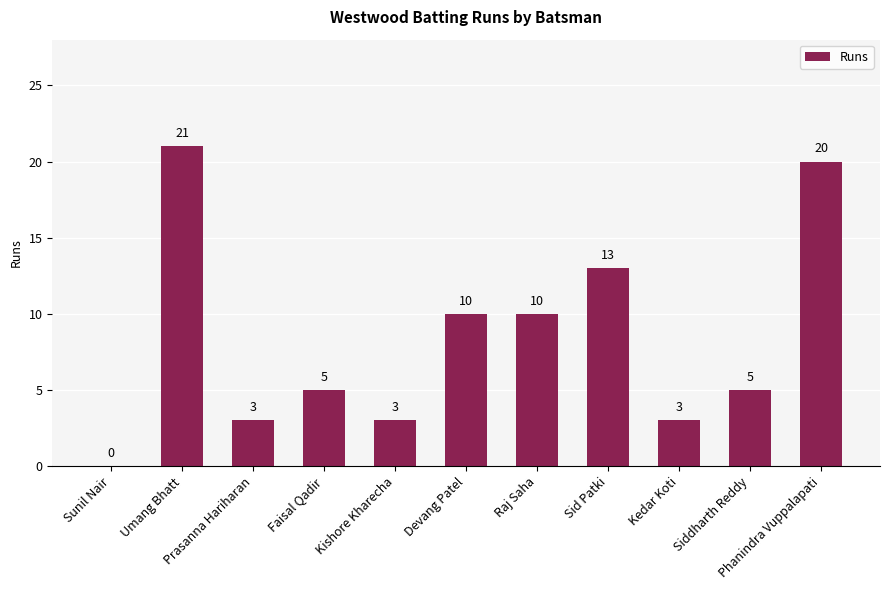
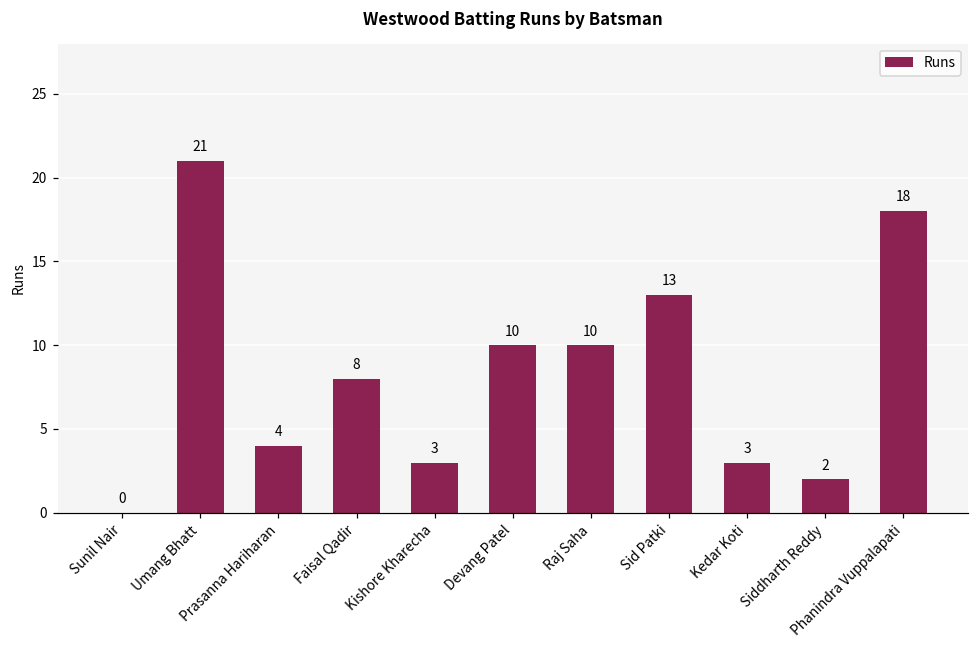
  {
    "Sunil Nair": 0,
    "Umang Bhatt": 21,
-   "Prasanna Hariharan": 3,
-   "Faisal Qadir": 5,
+   "Prasanna Hariharan": 4,
+   "Faisal Qadir": 8,
    "Kishore Kharecha": 3,
    "Devang Patel": 10,
    "Raj Saha": 10,
    "Sid Patki": 13,
    "Kedar Koti": 3,
-   "Siddharth Reddy": 5,
-   "Phanindra Vuppalapati": 20
+   "Siddharth Reddy": 2,
+   "Phanindra Vuppalapati": 18
  }
